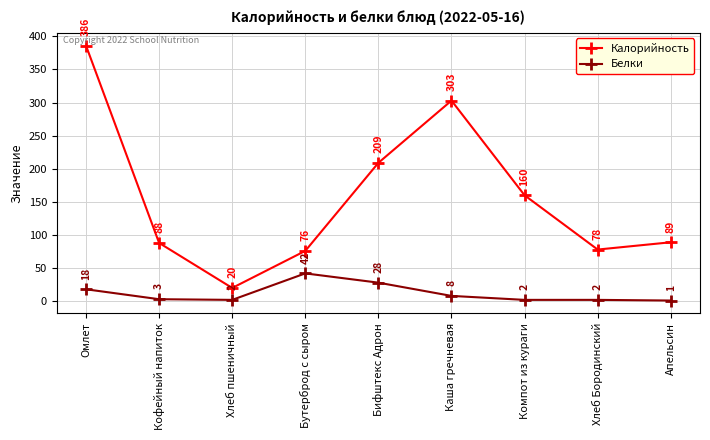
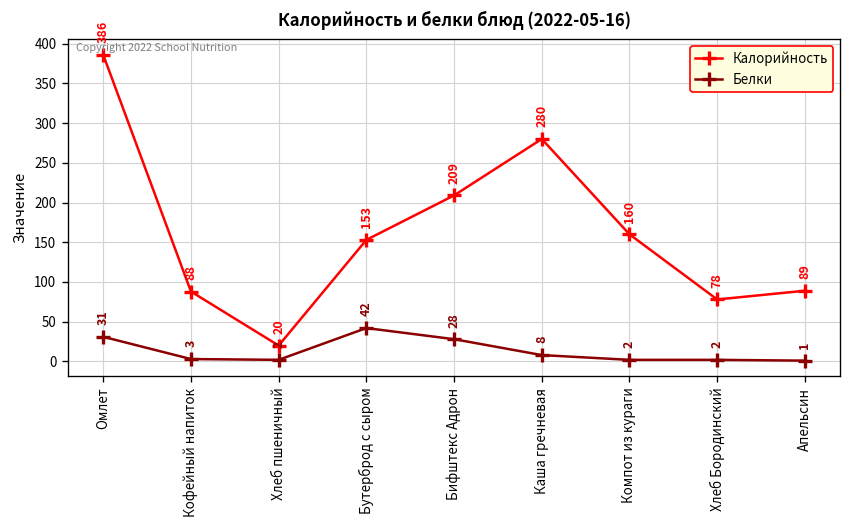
  {
    "Калорийность": {
      "Омлет": 386,
      "Кофейный напиток": 88,
      "Хлеб пшеничный": 20,
-     "Бутерброд с сыром": 76,
+     "Бутерброд с сыром": 153,
      "Бифштекс Адрон": 209,
-     "Каша гречневая": 303,
+     "Каша гречневая": 280,
      "Компот из кураги": 160,
      "Хлеб Бородинский": 78,
      "Апельсин": 89
    },
    "Белки": {
-     "Омлет": 18,
+     "Омлет": 31,
      "Кофейный напиток": 3,
      "Бутерброд с сыром": 42,
      "Бифштекс Адрон": 28,
      "Каша гречневая": 8,
      "Компот из кураги": 2,
      "Хлеб Бородинский": 2,
      "Апельсин": 1
    }
  }
